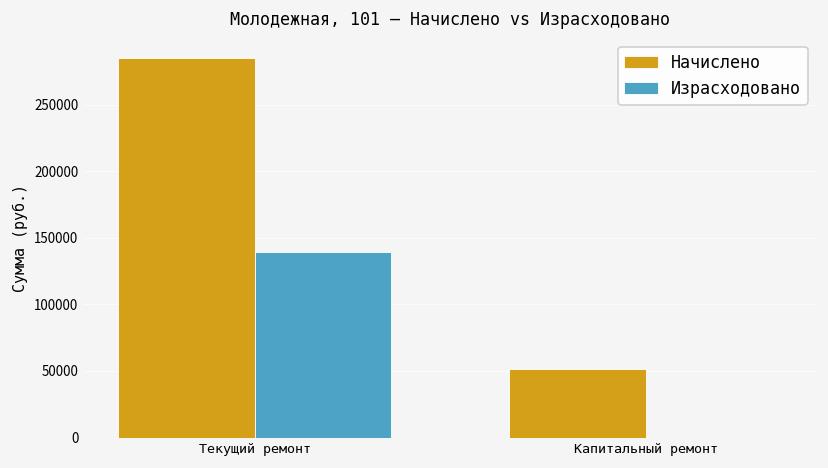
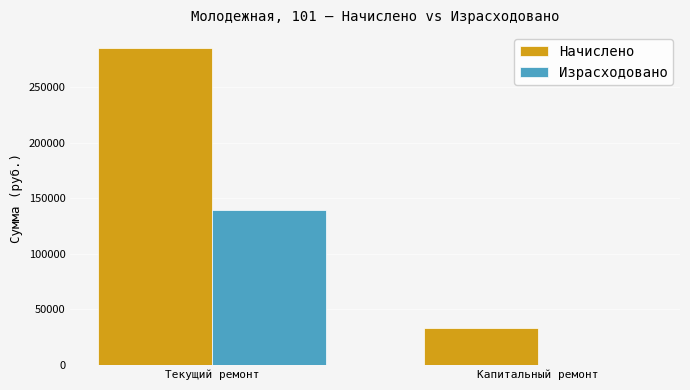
  {
    "Начислено": {
      "Текущий ремонт": 285000,
-     "Капитальный ремонт": 52000
+     "Капитальный ремонт": 33000
    },
    "Израсходовано": {
      "Текущий ремонт": 139000,
      "Капитальный ремонт": 0
    }
  }
